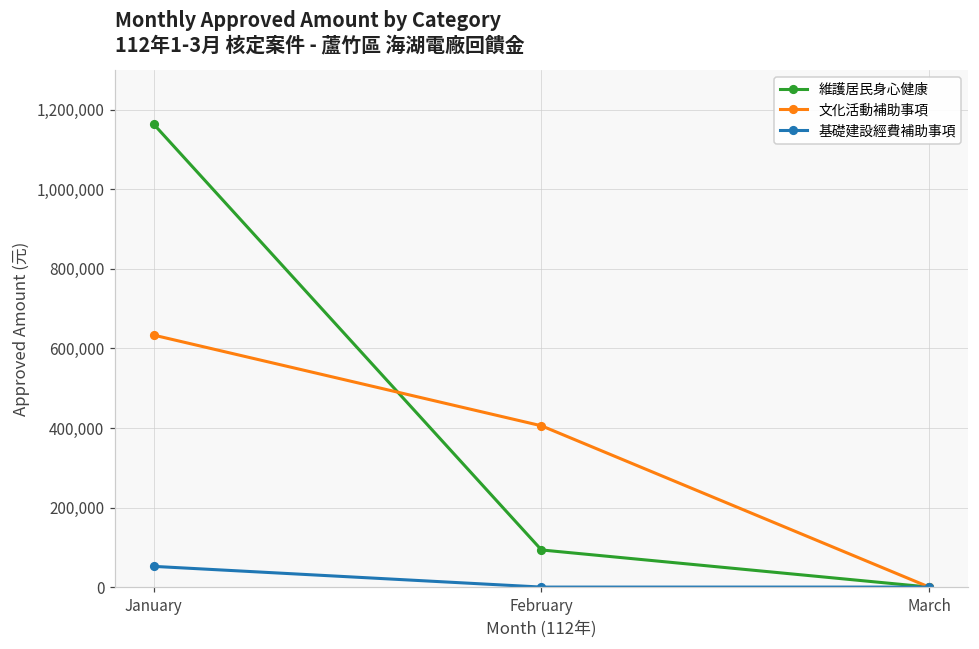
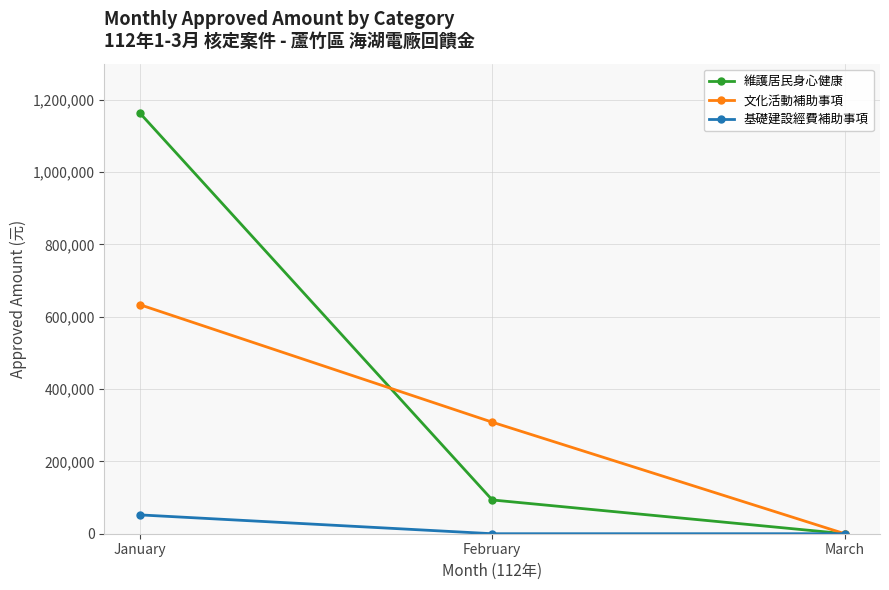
  {
    "維護居民身心健康": {
      "January": "1,160,000",
      "February": "90,000"
    },
    "文化活動補助事項": {
      "January": "630,000",
-     "February": "410,000"
+     "February": "310,000"
    },
    "基礎建設經費補助事項": {
      "January": "50,000",
      "February": "0"
    }
  }
